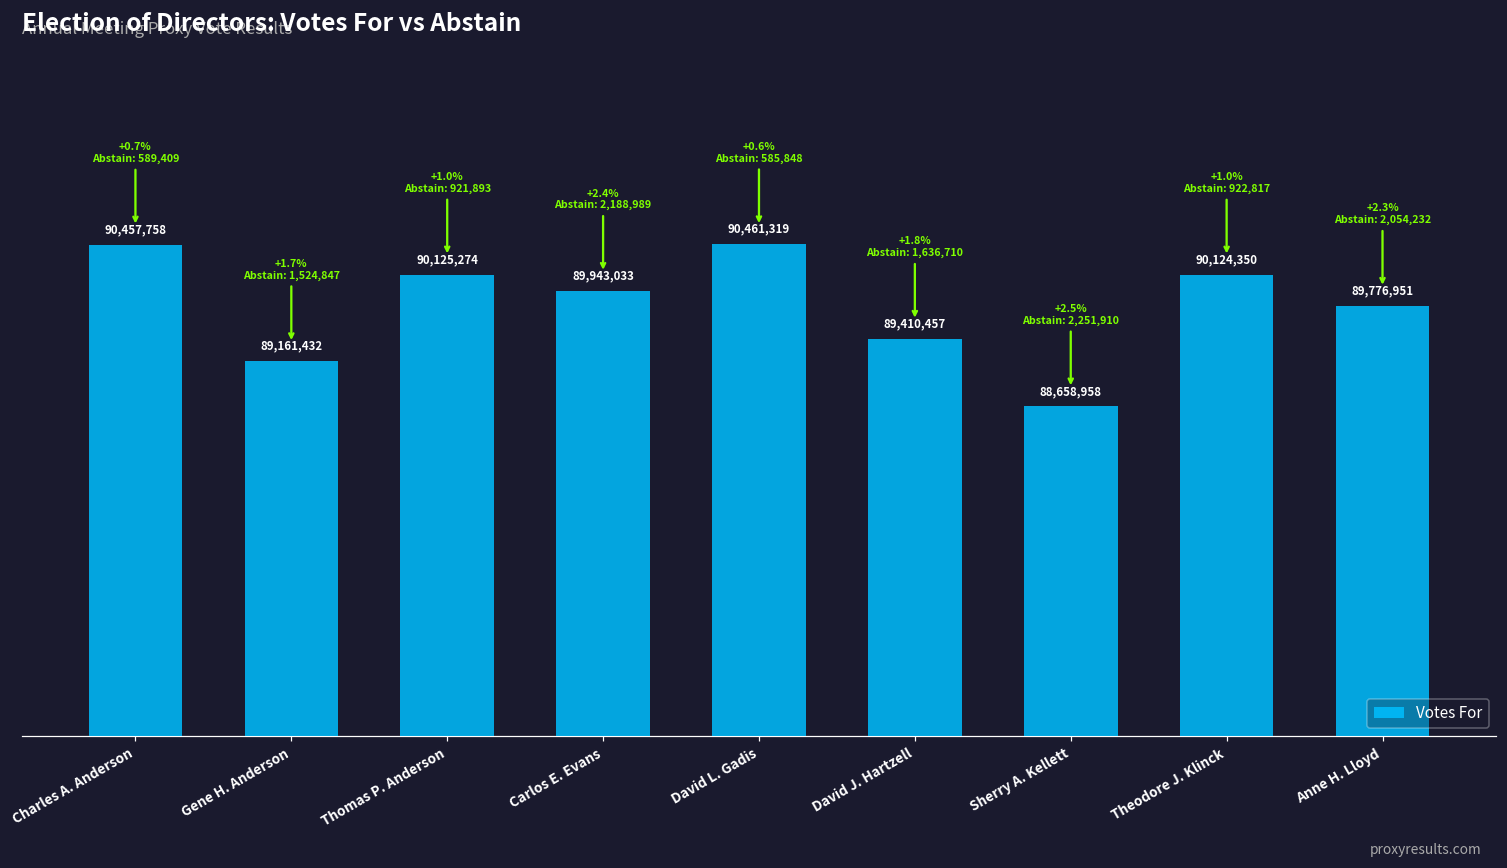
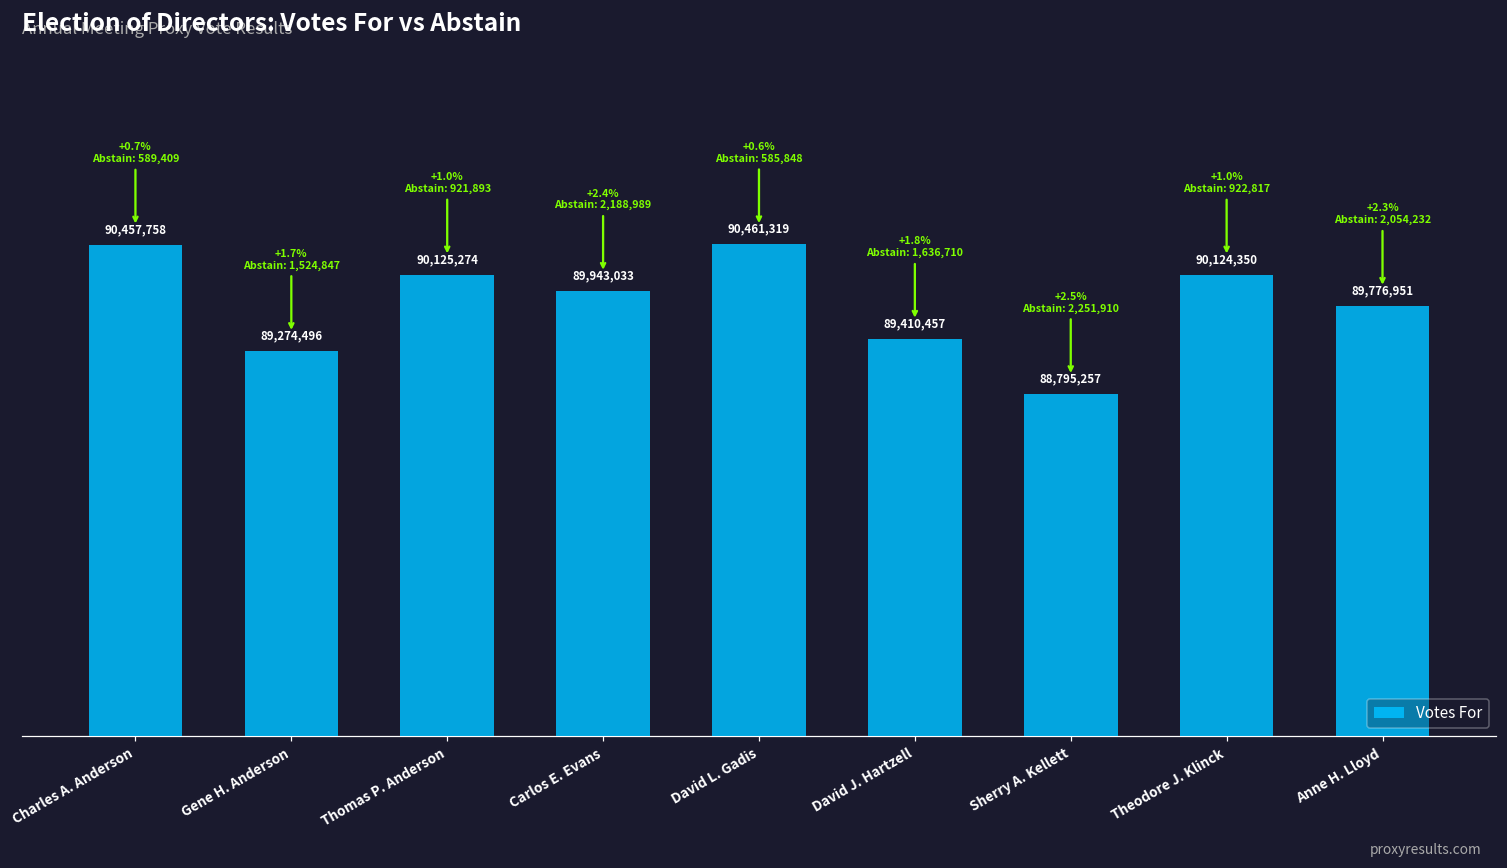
  {
    "Charles A. Anderson": "90,457,758",
-   "Gene H. Anderson": "89,161,432",
+   "Gene H. Anderson": "89,274,496",
    "Thomas P. Anderson": "90,125,274",
    "Carlos E. Evans": "89,943,033",
    "David L. Gadis": "90,461,319",
    "David J. Hartzell": "89,410,457",
-   "Sherry A. Kellett": "88,658,958",
+   "Sherry A. Kellett": "88,795,257",
    "Theodore J. Klinck": "90,124,350",
    "Anne H. Lloyd": "89,776,951"
  }
